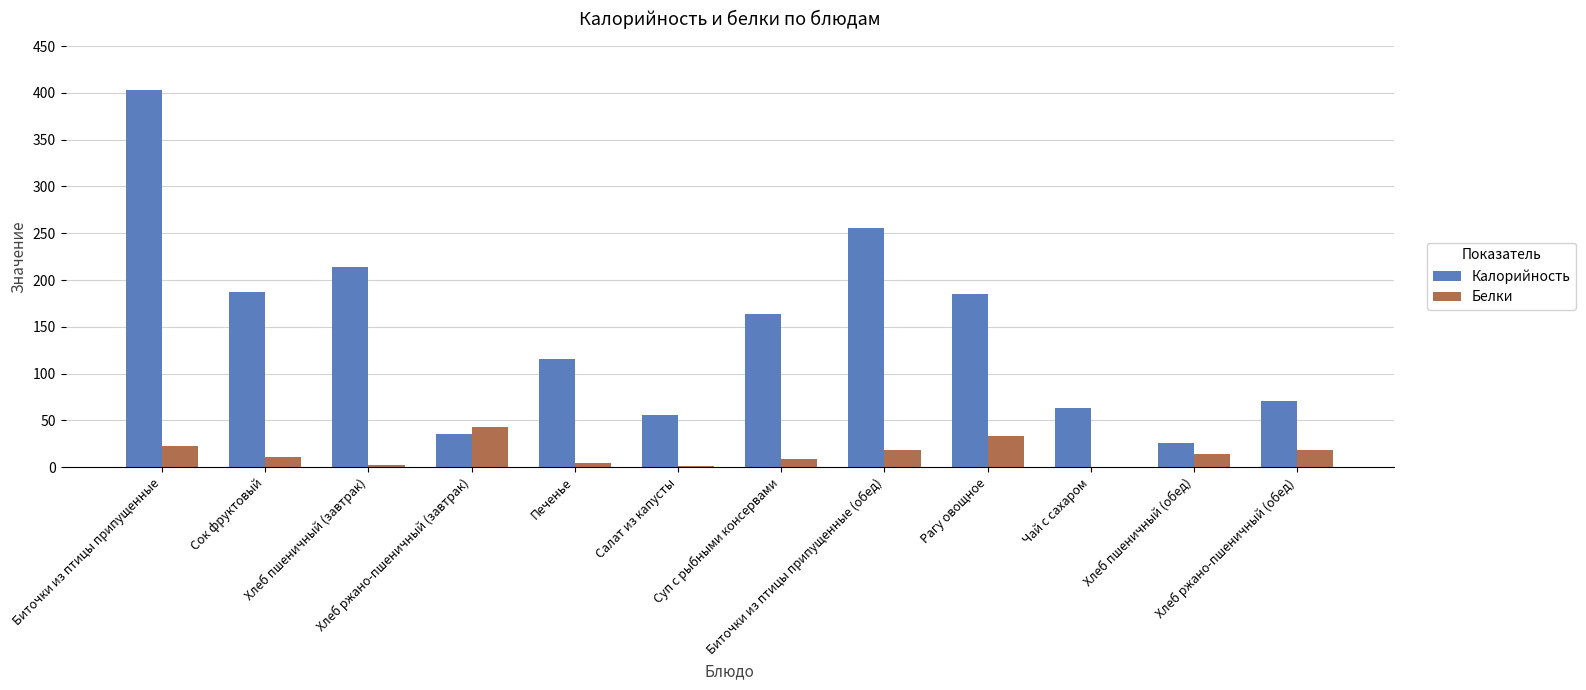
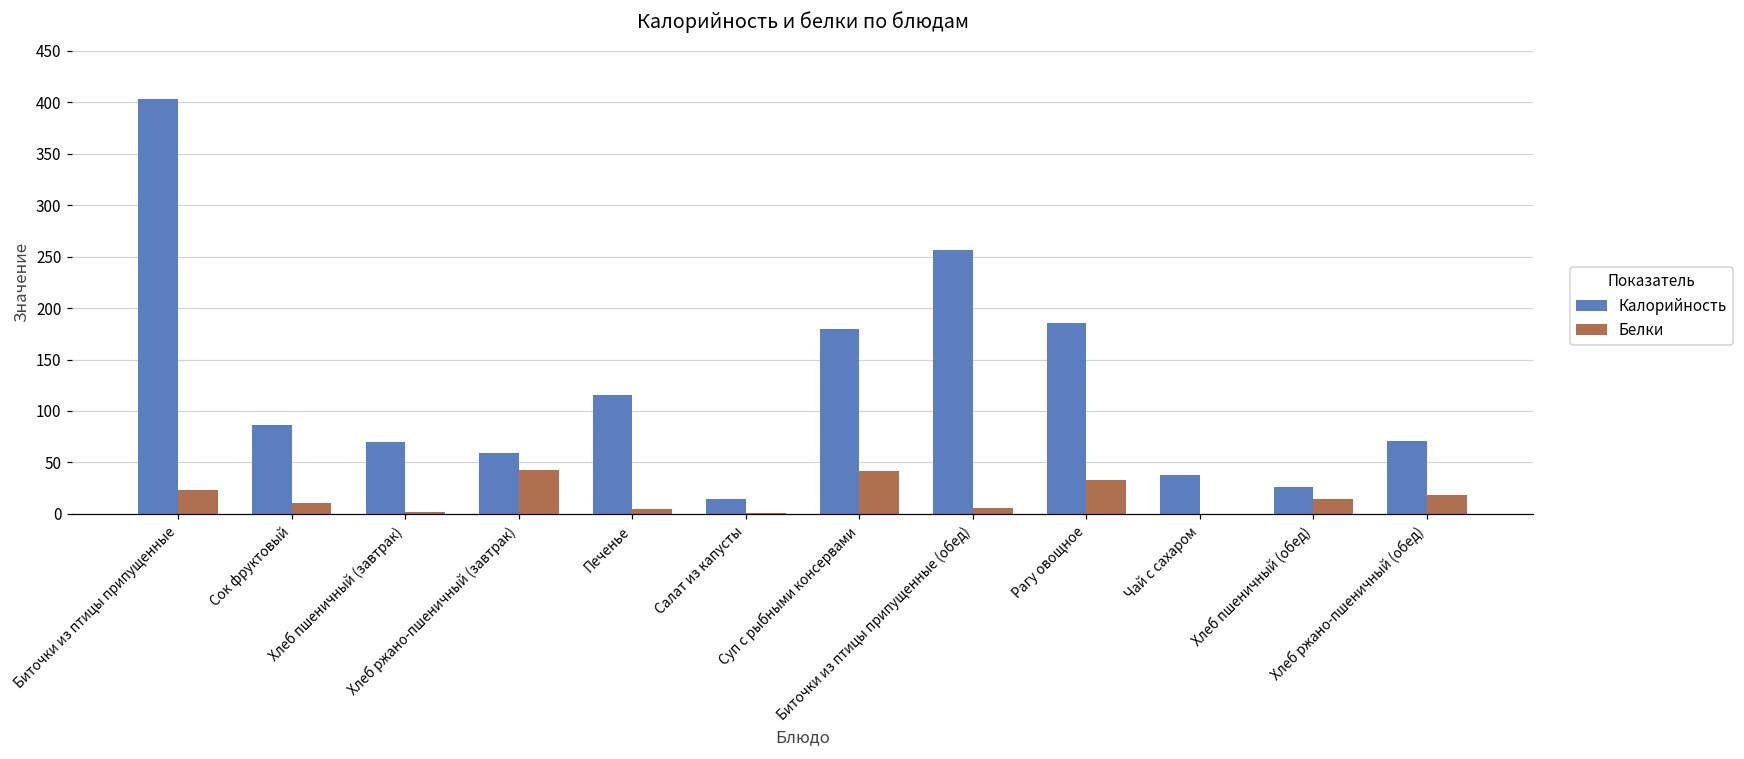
  {
    "Калорийность": {
      "Биточки из птицы припущенные": 400,
-     "Сок фруктовый": 190,
-     "Хлеб пшеничный (завтрак)": 210,
-     "Хлеб ржано-пшеничный (завтрак)": 40,
+     "Сок фруктовый": 90,
+     "Хлеб пшеничный (завтрак)": 70,
+     "Хлеб ржано-пшеничный (завтрак)": 60,
      "Печенье": 120,
-     "Салат из капусты": 60,
-     "Суп с рыбными консервами": 160,
+     "Салат из капусты": 10,
+     "Суп с рыбными консервами": 180,
      "Биточки из птицы припущенные (обед)": 260,
      "Рагу овощное": 190,
-     "Чай с сахаром": 60,
+     "Чай с сахаром": 40,
      "Хлеб пшеничный (обед)": 30,
      "Хлеб ржано-пшеничный (обед)": 70
    },
    "Белки": {
      "Биточки из птицы припущенные": 20,
      "Сок фруктовый": 10,
      "Хлеб ржано-пшеничный (завтрак)": 40,
      "Печенье": 10,
-     "Суп с рыбными консервами": 10,
-     "Биточки из птицы припущенные (обед)": 20,
+     "Суп с рыбными консервами": 40,
+     "Биточки из птицы припущенные (обед)": 10,
      "Рагу овощное": 30,
      "Чай с сахаром": 0,
      "Хлеб пшеничный (обед)": 10,
      "Хлеб ржано-пшеничный (обед)": 20
    }
  }
